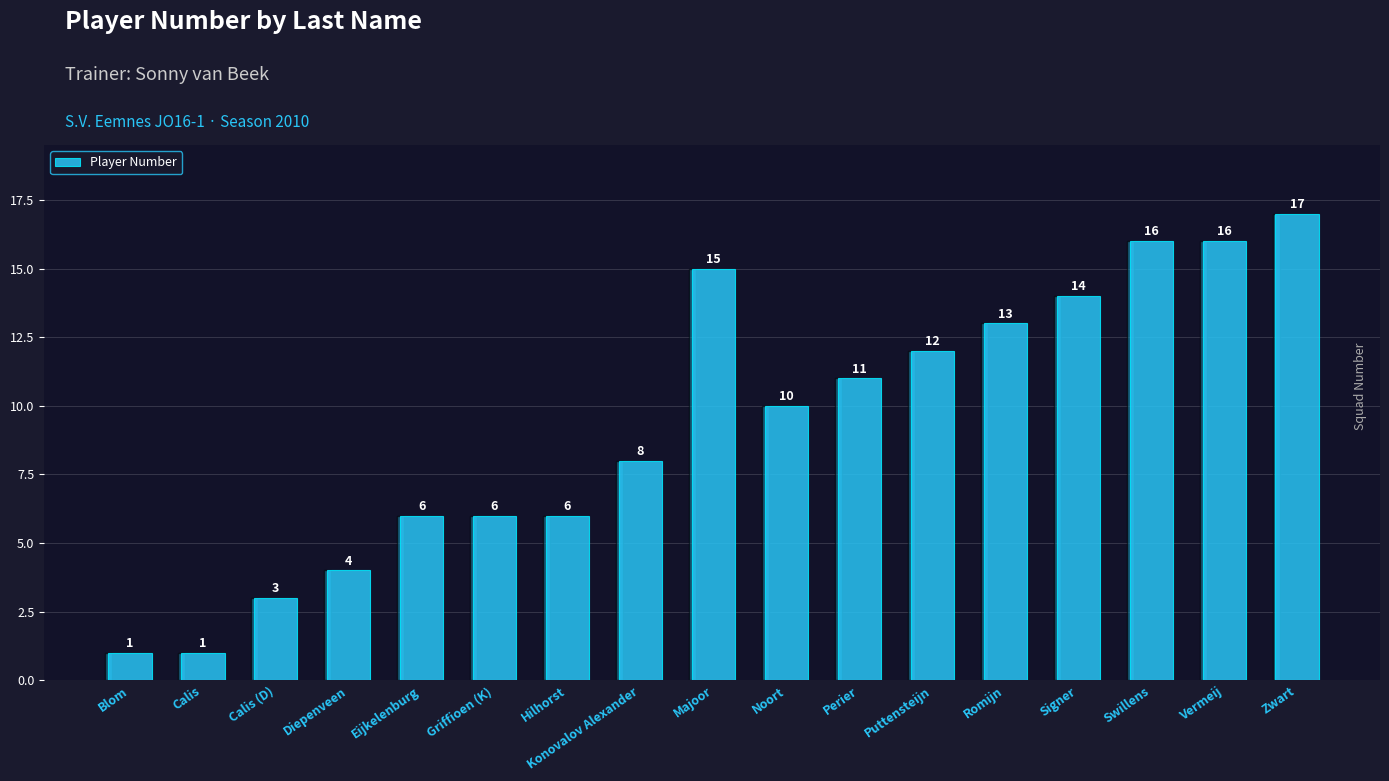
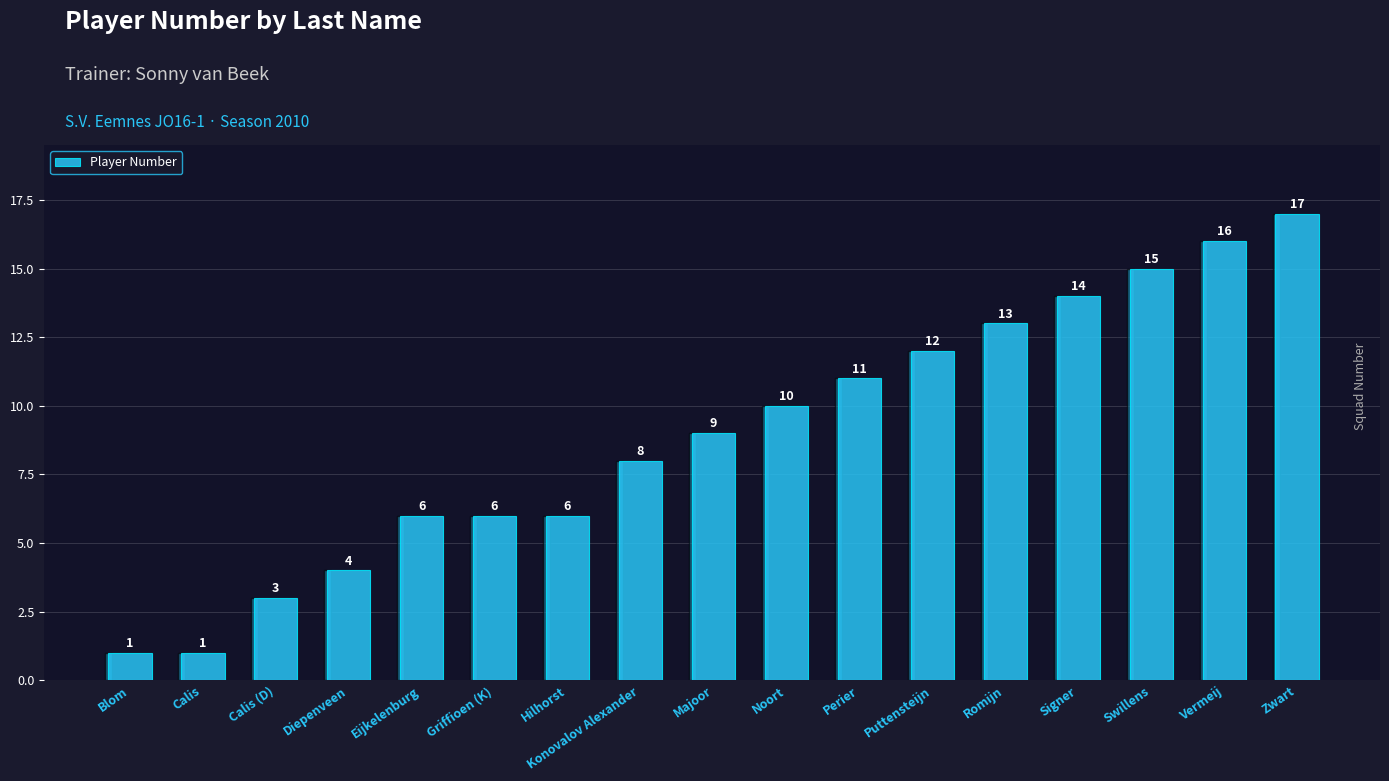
  {
    "Blom": 1,
    "Calis": 1,
    "Calis (D)": 3,
    "Diepenveen": 4,
    "Eijkelenburg": 6,
    "Griffioen (K)": 6,
    "Hilhorst": 6,
    "Konovalov Alexander": 8,
-   "Majoor": 15,
+   "Majoor": 9,
    "Noort": 10,
    "Perier": 11,
    "Puttensteijn": 12,
    "Romijn": 13,
    "Signer": 14,
-   "Swillens": 16,
+   "Swillens": 15,
    "Vermeij": 16,
    "Zwart": 17
  }
